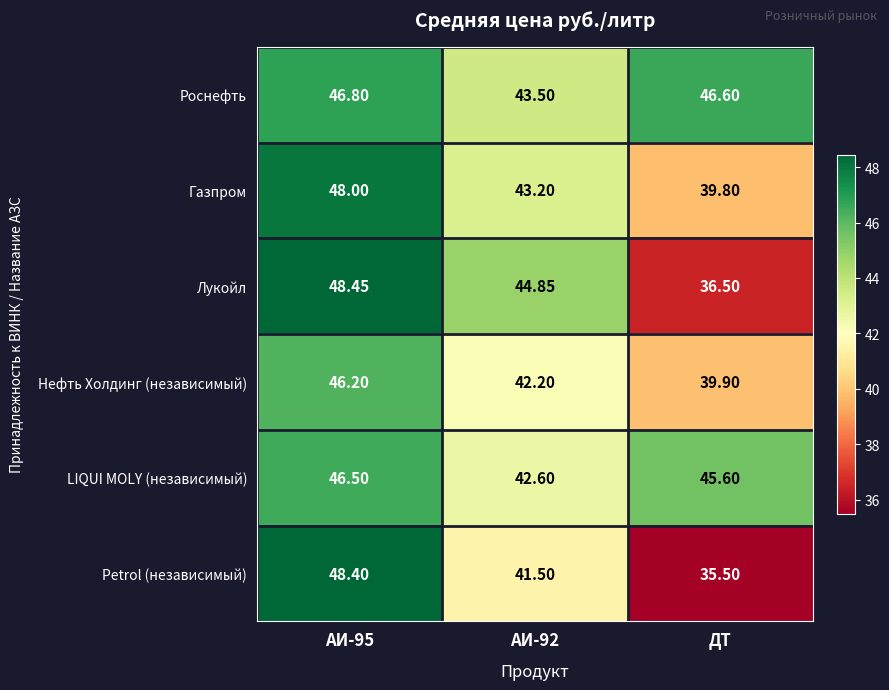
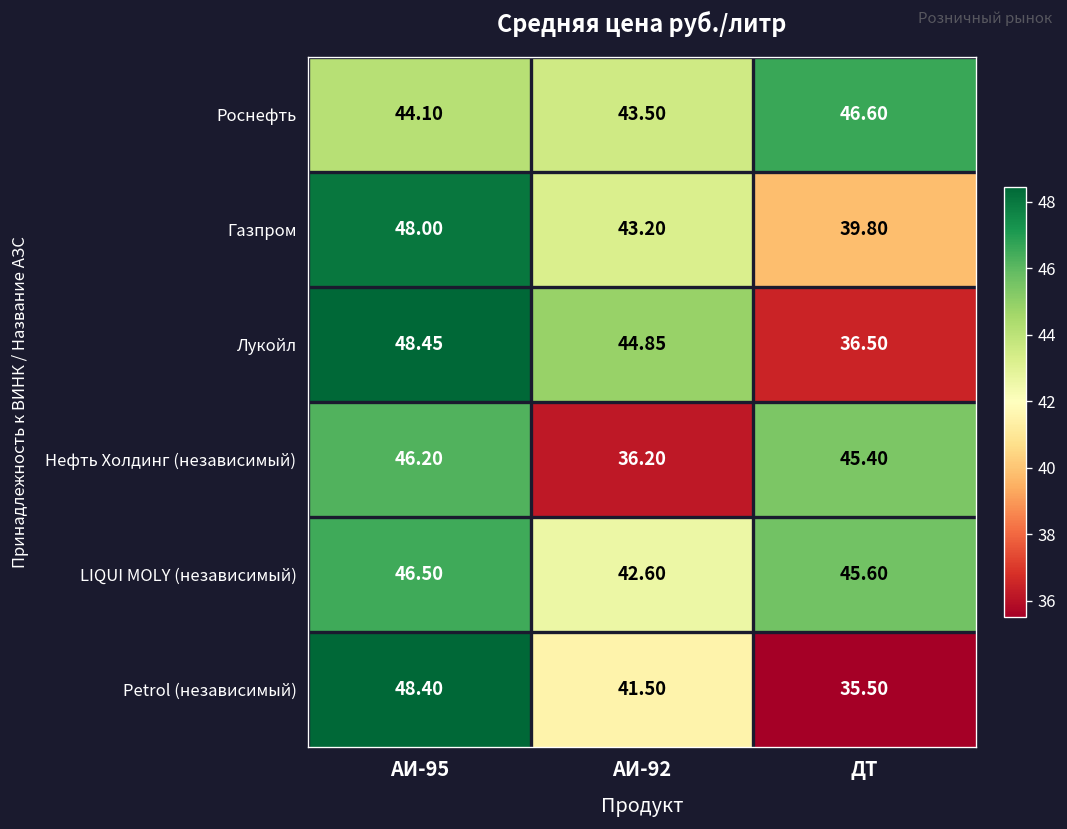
  {
    "Роснефть": {
-     "АИ-95": 46.80,
+     "АИ-95": 44.10,
      "АИ-92": 43.50,
      "ДТ": 46.60
    },
    "Газпром": {
      "АИ-95": 48.00,
      "АИ-92": 43.20,
      "ДТ": 39.80
    },
    "Лукойл": {
      "АИ-95": 48.45,
      "АИ-92": 44.85,
      "ДТ": 36.50
    },
    "Нефть Холдинг (независимый)": {
      "АИ-95": 46.20,
-     "АИ-92": 42.20,
-     "ДТ": 39.90
+     "АИ-92": 36.20,
+     "ДТ": 45.40
    },
    "LIQUI MOLY (независимый)": {
      "АИ-95": 46.50,
      "АИ-92": 42.60,
      "ДТ": 45.60
    },
    "Petrol (независимый)": {
      "АИ-95": 48.40,
      "АИ-92": 41.50,
      "ДТ": 35.50
    }
  }
